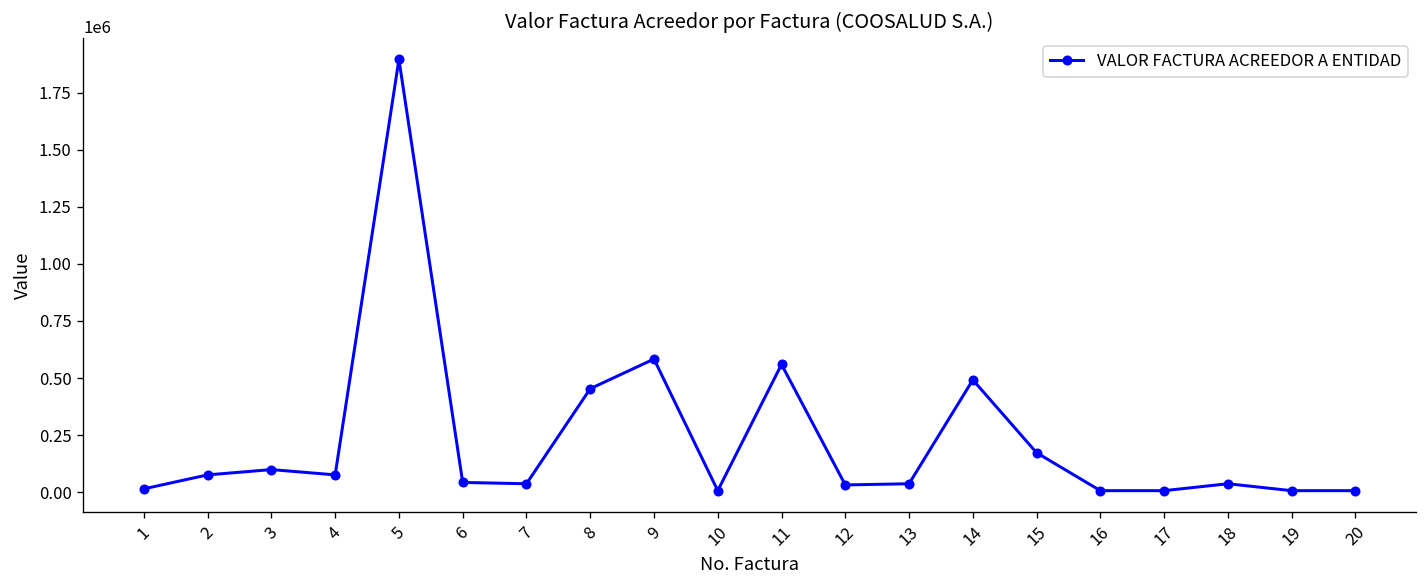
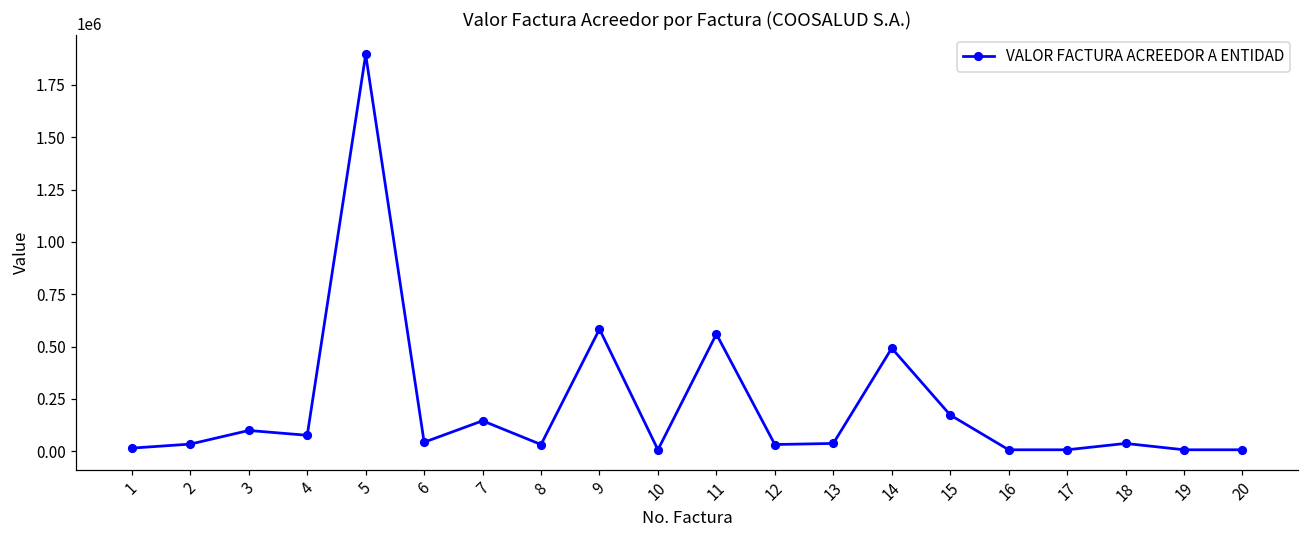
  {
    "1": 20000,
-   "2": 80000,
+   "2": 30000,
    "3": 100000,
    "4": 80000,
    "5": 1900000,
    "6": 40000,
-   "7": 40000,
-   "8": 450000,
+   "7": 150000,
+   "8": 30000,
    "9": 580000,
    "10": 10000,
    "11": 560000,
    "12": 30000,
    "13": 40000,
    "14": 490000,
    "15": 170000,
    "16": 10000,
    "17": 10000,
    "18": 40000,
    "19": 10000,
    "20": 10000
  }
